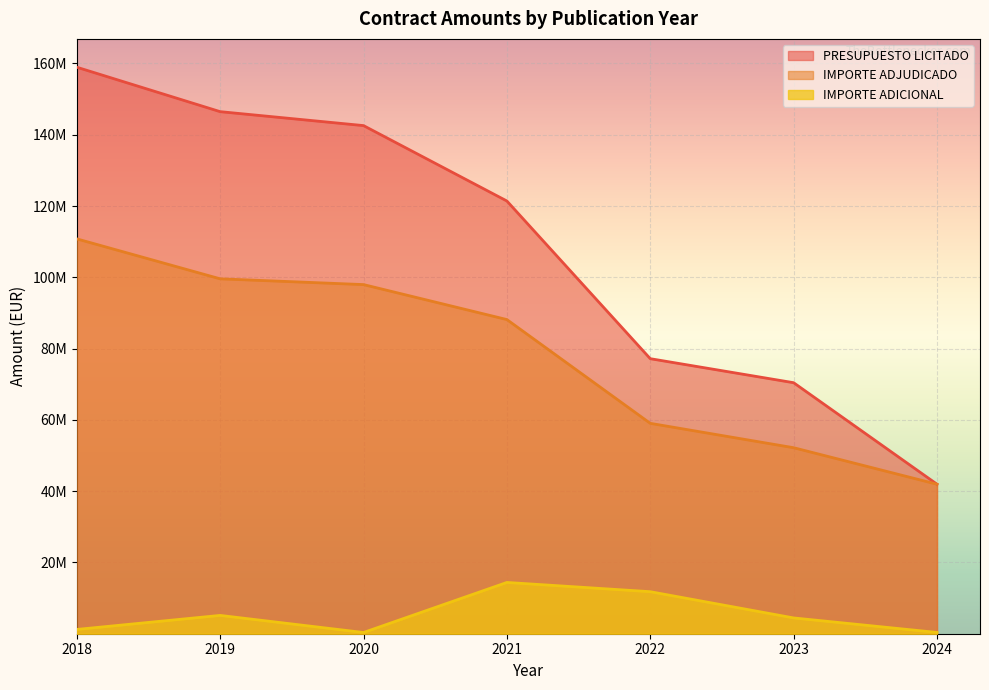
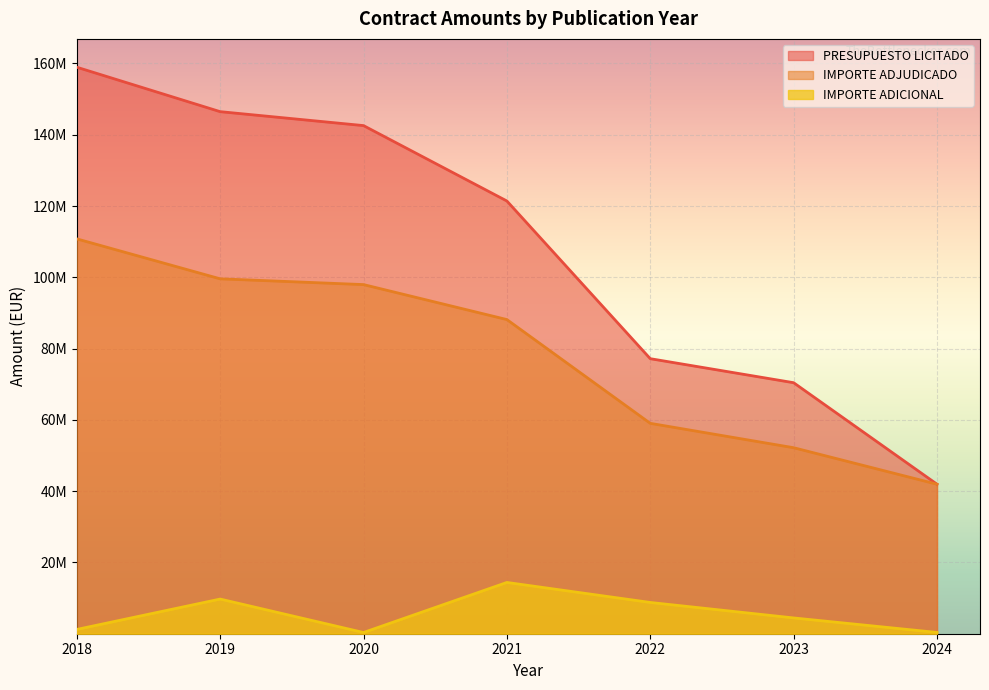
  {
    "IMPORTE ADICIONAL": {
      "2018": 1000000,
-     "2019": 5000000,
+     "2019": 10000000,
      "2020": 0,
      "2021": 14000000,
-     "2022": 12000000,
+     "2022": 9000000,
      "2023": 4000000,
      "2024": 0
    }
  }
